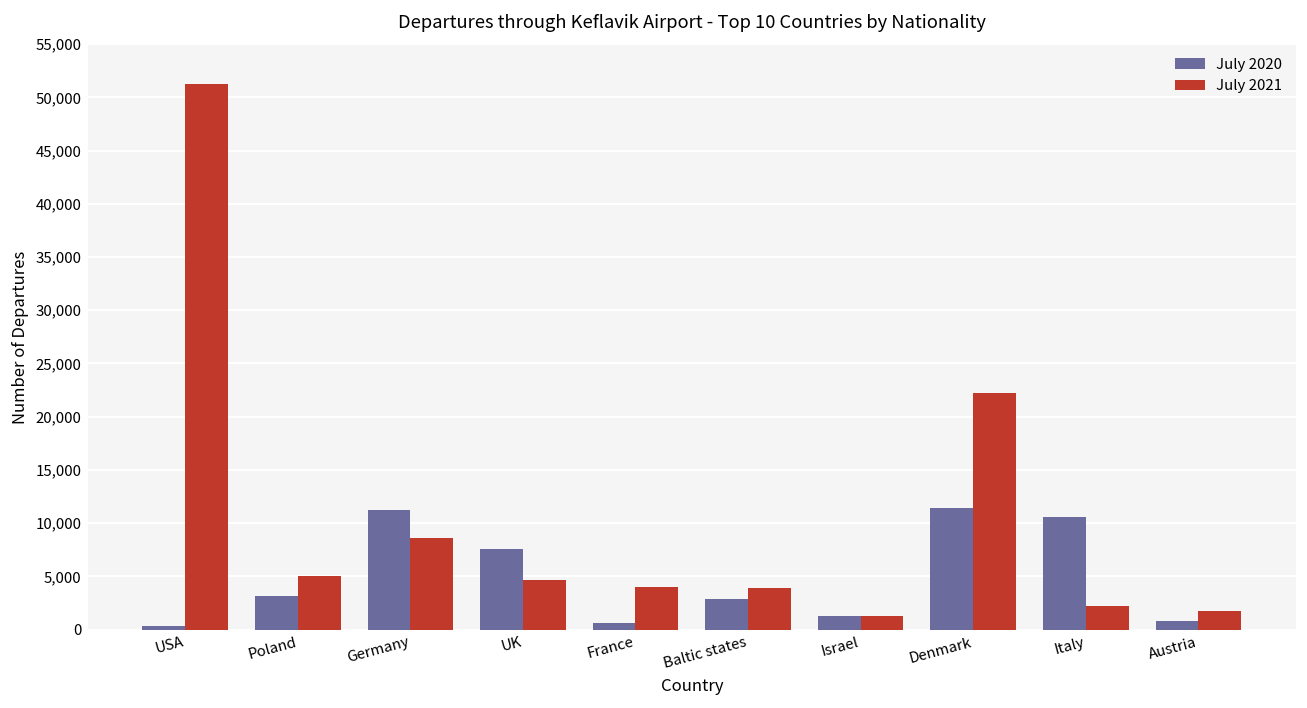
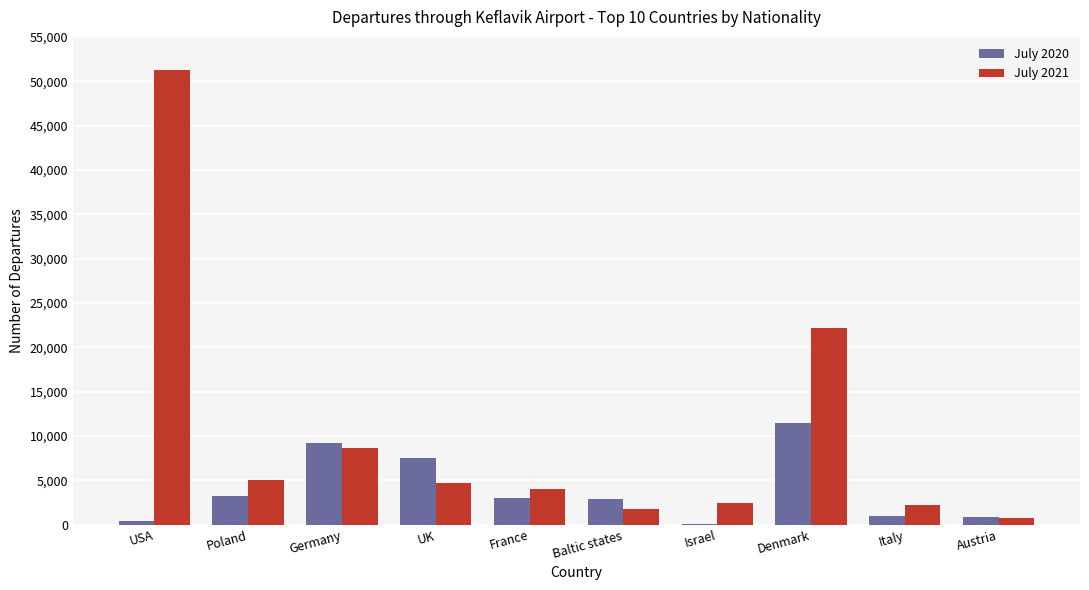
  {
    "July 2020": {
      "USA": "0",
      "Poland": "3,000",
-     "Germany": "11,000",
+     "Germany": "9,000",
      "UK": "8,000",
-     "France": "1,000",
+     "France": "3,000",
      "Baltic states": "3,000",
-     "Israel": "1,000",
+     "Israel": "0",
      "Denmark": "11,000",
-     "Italy": "11,000",
+     "Italy": "1,000",
      "Austria": "1,000"
    },
    "July 2021": {
      "USA": "51,000",
      "Poland": "5,000",
      "Germany": "9,000",
      "UK": "5,000",
      "France": "4,000",
-     "Baltic states": "4,000",
-     "Israel": "1,000",
+     "Baltic states": "2,000",
+     "Israel": "2,000",
      "Denmark": "22,000",
      "Italy": "2,000",
-     "Austria": "2,000"
+     "Austria": "1,000"
    }
  }
